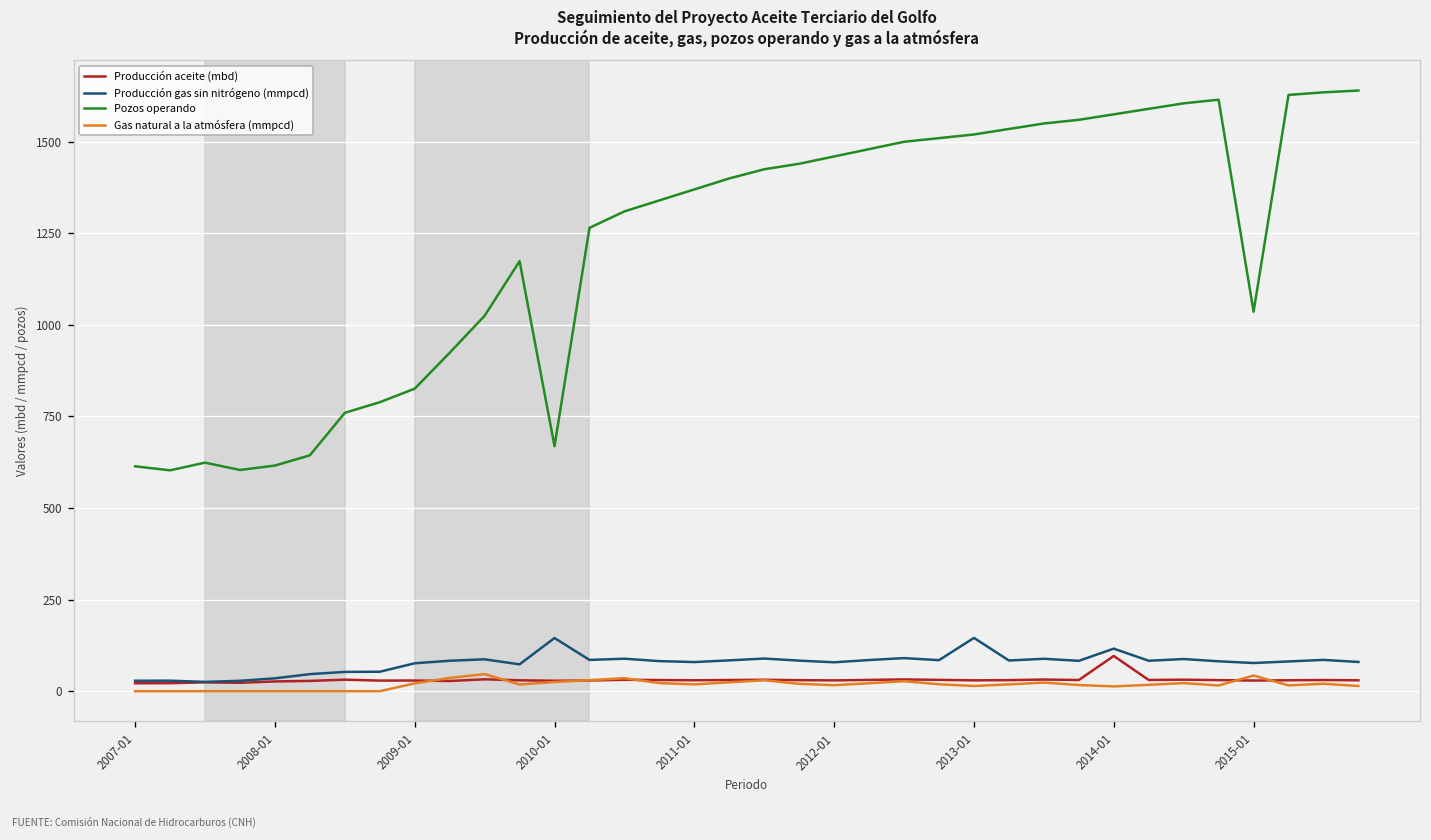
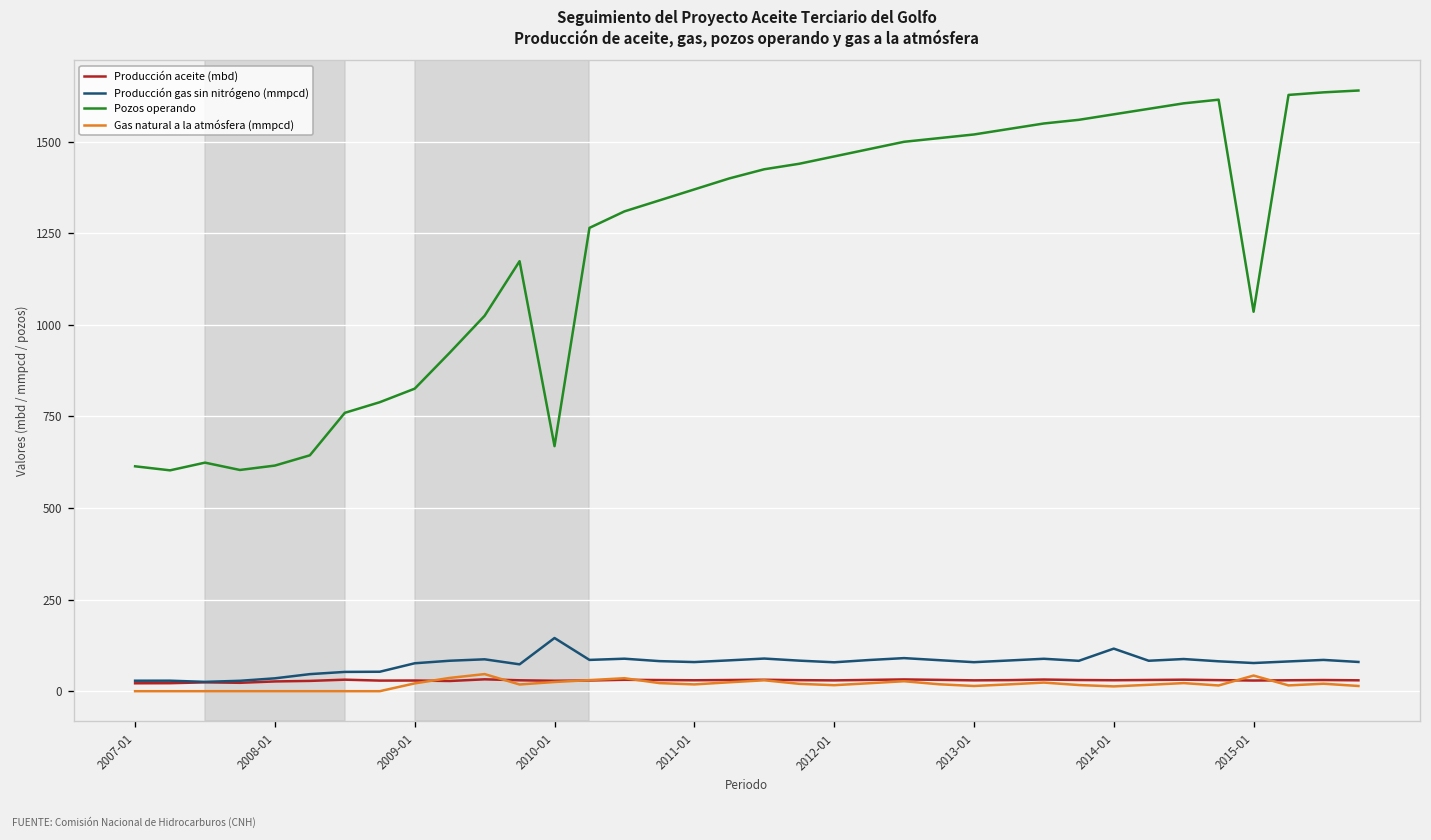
  {
    "Producción aceite (mbd)": {
      "2008-01": 30,
      "2011-01": 30,
      "2012-01": 30,
      "2013-01": 30,
-     "2014-01": 100,
+     "2014-01": 30,
      "2015-01": 30
    },
    "Producción gas sin nitrógeno (mmpcd)": {
      "2008-01": 40,
      "2009-01": 80,
      "2010-01": 150,
      "2011-01": 80,
      "2012-01": 80,
-     "2013-01": 150,
+     "2013-01": 80,
      "2014-01": 120,
      "2015-01": 80
    },
    "Pozos operando": {
      "2007-01": 610,
      "2008-01": 620,
      "2009-01": 830,
      "2010-01": 670,
      "2011-01": 1370,
      "2012-01": 1460,
      "2013-01": 1520,
      "2014-01": 1580,
      "2015-01": 1040
    },
    "Gas natural a la atmósfera (mmpcd)": {
      "2007-01": 0,
      "2008-01": 0,
      "2011-01": 20,
      "2012-01": 20,
      "2013-01": 10,
      "2014-01": 10,
      "2015-01": 40
    }
  }
